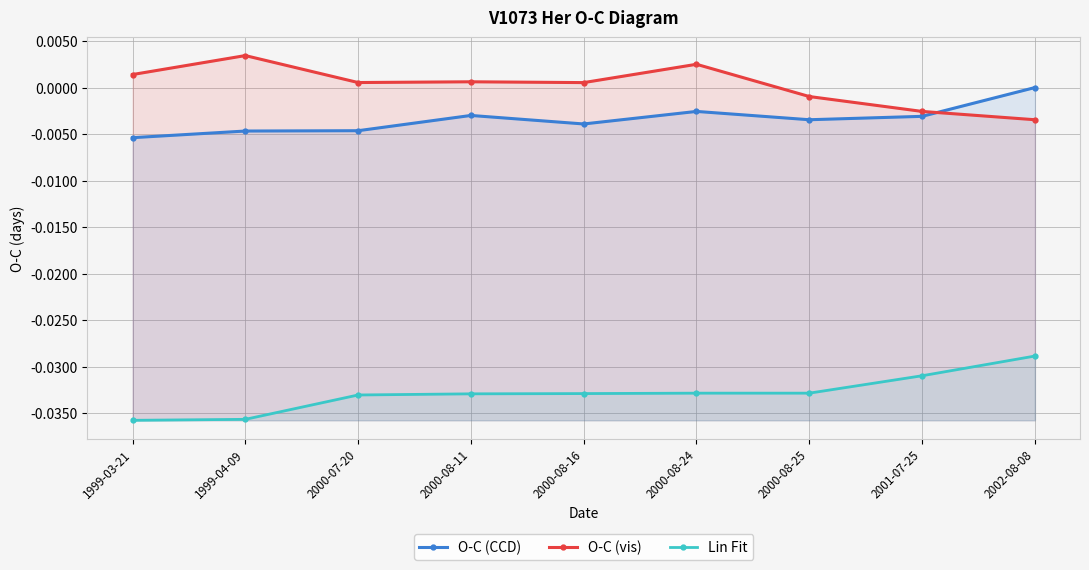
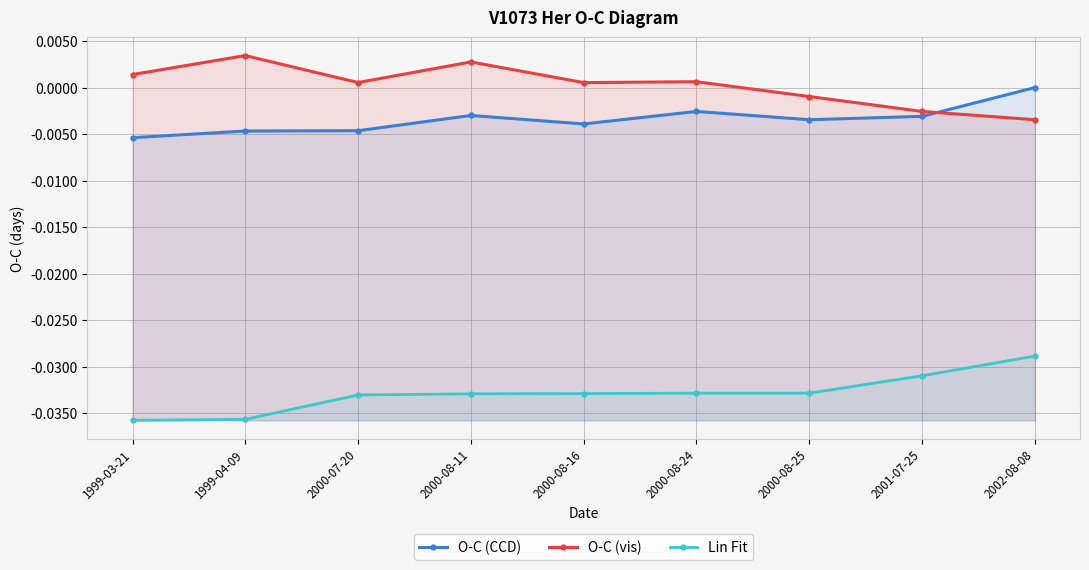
  {
    "O-C (CCD)": {
      "1999-03-21": -0.005,
      "1999-04-09": -0.005,
      "2000-07-20": -0.005,
      "2000-08-11": -0.003,
      "2000-08-16": -0.004,
      "2000-08-24": -0.003,
      "2000-08-25": -0.003,
      "2001-07-25": -0.003,
      "2002-08-08": 0.000
    },
    "O-C (vis)": {
      "1999-03-21": 0.001,
      "1999-04-09": 0.003,
      "2000-07-20": 0.001,
-     "2000-08-11": 0.001,
+     "2000-08-11": 0.003,
      "2000-08-16": 0.001,
-     "2000-08-24": 0.003,
+     "2000-08-24": 0.001,
      "2000-08-25": -0.001,
      "2001-07-25": -0.003,
      "2002-08-08": -0.003
    },
    "Lin Fit": {
      "1999-03-21": -0.036,
      "1999-04-09": -0.036,
      "2000-07-20": -0.033,
      "2000-08-11": -0.033,
      "2000-08-16": -0.033,
      "2000-08-24": -0.033,
      "2000-08-25": -0.033,
      "2001-07-25": -0.031,
      "2002-08-08": -0.029
    }
  }
